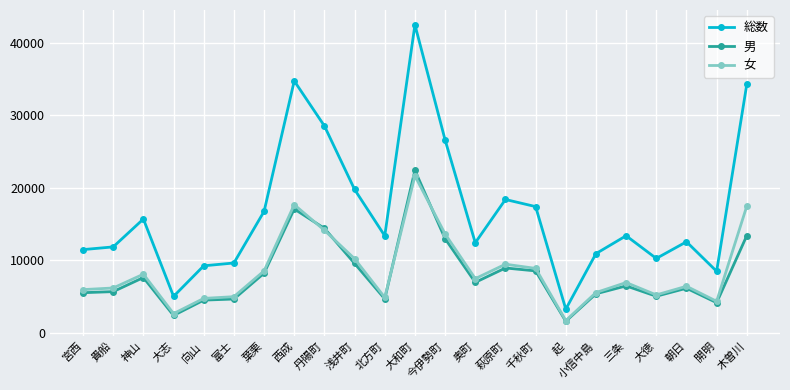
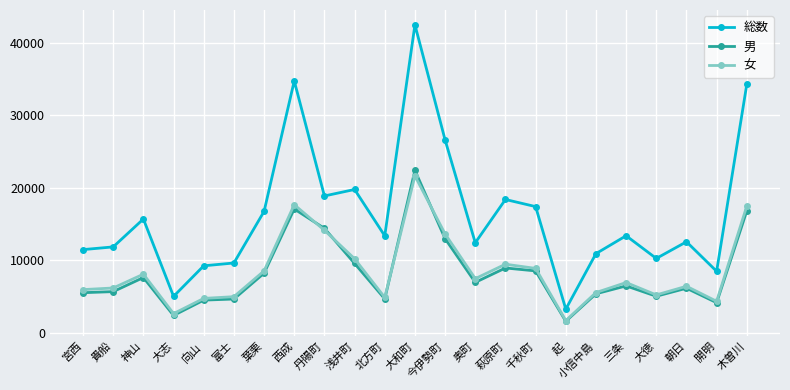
  {
    "総数": {
      "宮西": 11000,
      "貴船": 12000,
      "神山": 16000,
      "大志": 5000,
      "向山": 9000,
      "富士": 10000,
      "葉栗": 17000,
      "西成": 35000,
-     "丹陽町": 29000,
+     "丹陽町": 19000,
      "浅井町": 20000,
      "北方町": 13000,
      "大和町": 43000,
      "今伊勢町": 27000,
      "奥町": 12000,
      "萩原町": 18000,
      "千秋町": 17000,
      "起": 3000,
      "小信中島": 11000,
      "三条": 13000,
      "大徳": 10000,
      "朝日": 13000,
      "開明": 8000,
      "木曽川": 34000
    },
    "男": {
      "宮西": 6000,
      "貴船": 6000,
      "神山": 8000,
      "西成": 17000,
      "浅井町": 10000,
      "大和町": 22000,
      "今伊勢町": 13000,
      "奥町": 7000,
      "萩原町": 9000,
      "三条": 6000,
-     "木曽川": 13000
+     "木曽川": 17000
    },
    "女": {
      "宮西": 6000,
      "貴船": 6000,
      "神山": 8000,
      "西成": 18000,
      "浅井町": 10000,
      "大和町": 22000,
      "今伊勢町": 14000,
      "奥町": 7000,
      "萩原町": 9000,
      "三条": 7000,
      "木曽川": 17000
    }
  }
